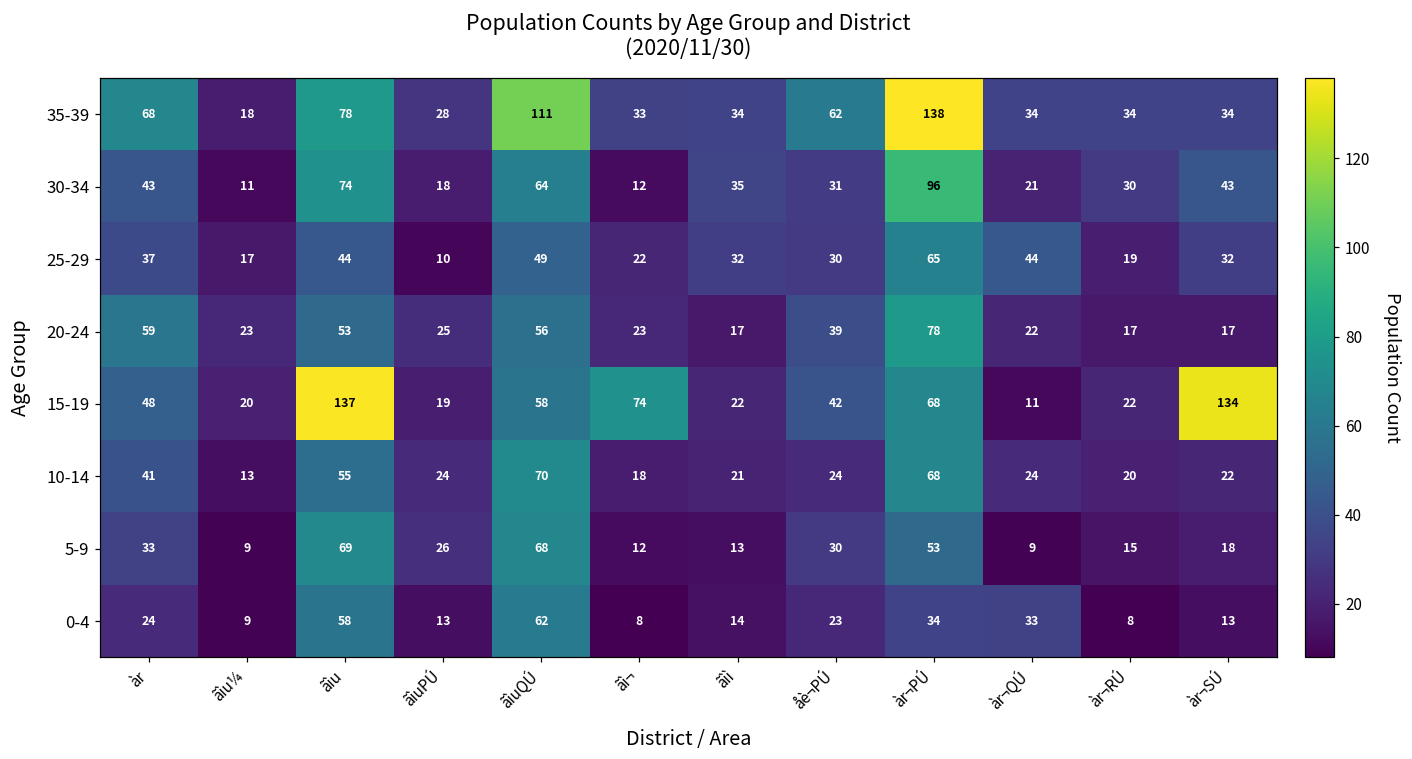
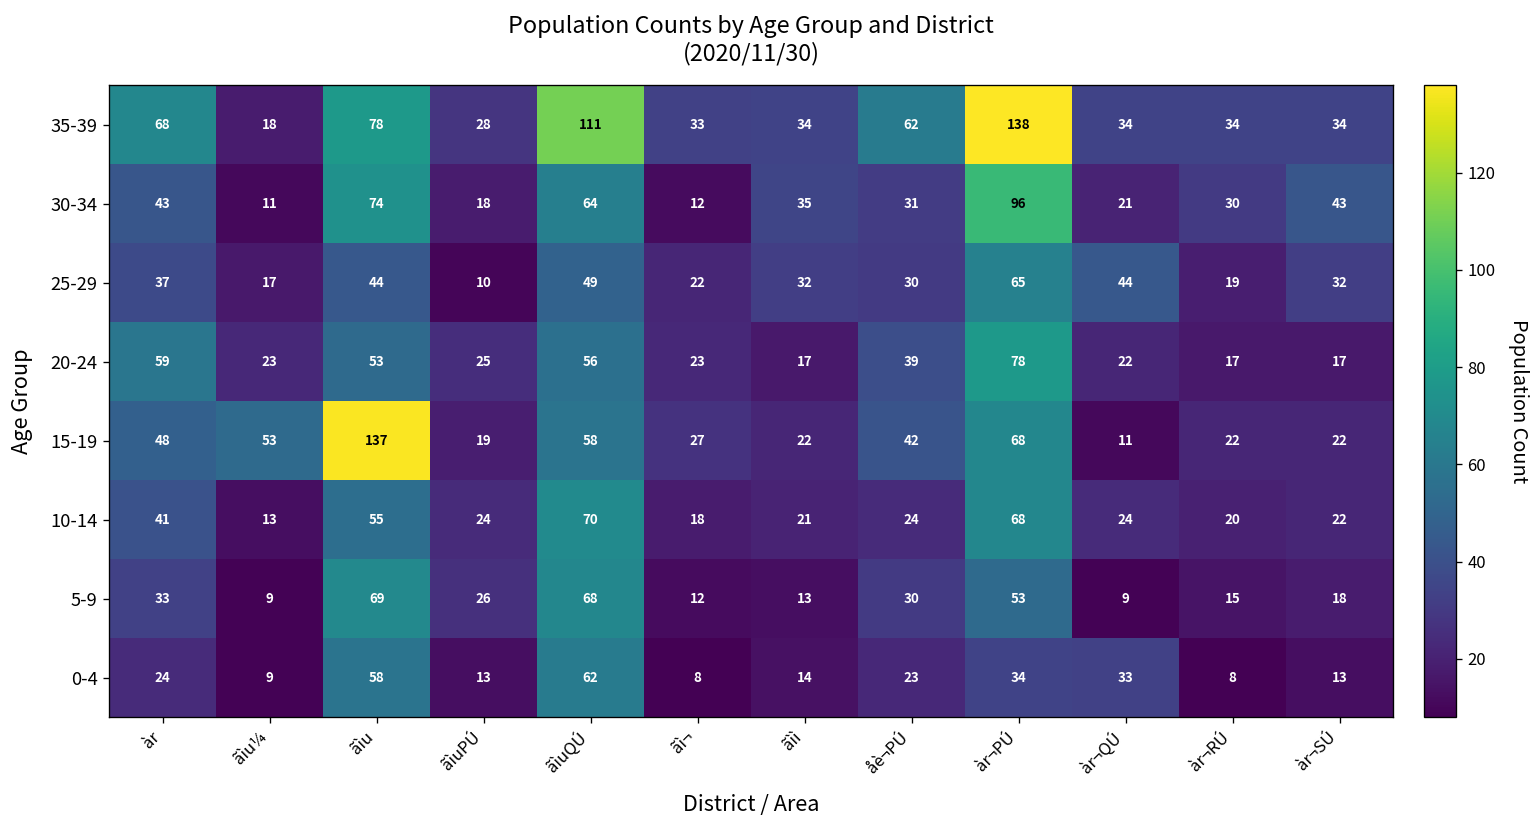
  {
    "35-39": {
      "àr": 68,
      "ãìu¼": 18,
      "ãìu": 78,
      "ãìuPÚ": 28,
      "ãìuQÚ": 111,
      "ãì¬": 33,
      "ãìì": 34,
      "åè¬PÚ": 62,
      "àr¬PÚ": 138,
      "àr¬QÚ": 34,
      "àr¬RÚ": 34,
      "àr¬SÚ": 34
    },
    "30-34": {
      "àr": 43,
      "ãìu¼": 11,
      "ãìu": 74,
      "ãìuPÚ": 18,
      "ãìuQÚ": 64,
      "ãì¬": 12,
      "ãìì": 35,
      "åè¬PÚ": 31,
      "àr¬PÚ": 96,
      "àr¬QÚ": 21,
      "àr¬RÚ": 30,
      "àr¬SÚ": 43
    },
    "25-29": {
      "àr": 37,
      "ãìu¼": 17,
      "ãìu": 44,
      "ãìuPÚ": 10,
      "ãìuQÚ": 49,
      "ãì¬": 22,
      "ãìì": 32,
      "åè¬PÚ": 30,
      "àr¬PÚ": 65,
      "àr¬QÚ": 44,
      "àr¬RÚ": 19,
      "àr¬SÚ": 32
    },
    "20-24": {
      "àr": 59,
      "ãìu¼": 23,
      "ãìu": 53,
      "ãìuPÚ": 25,
      "ãìuQÚ": 56,
      "ãì¬": 23,
      "ãìì": 17,
      "åè¬PÚ": 39,
      "àr¬PÚ": 78,
      "àr¬QÚ": 22,
      "àr¬RÚ": 17,
      "àr¬SÚ": 17
    },
    "15-19": {
      "àr": 48,
-     "ãìu¼": 20,
+     "ãìu¼": 53,
      "ãìu": 137,
      "ãìuPÚ": 19,
      "ãìuQÚ": 58,
-     "ãì¬": 74,
+     "ãì¬": 27,
      "ãìì": 22,
      "åè¬PÚ": 42,
      "àr¬PÚ": 68,
      "àr¬QÚ": 11,
      "àr¬RÚ": 22,
-     "àr¬SÚ": 134
+     "àr¬SÚ": 22
    },
    "10-14": {
      "àr": 41,
      "ãìu¼": 13,
      "ãìu": 55,
      "ãìuPÚ": 24,
      "ãìuQÚ": 70,
      "ãì¬": 18,
      "ãìì": 21,
      "åè¬PÚ": 24,
      "àr¬PÚ": 68,
      "àr¬QÚ": 24,
      "àr¬RÚ": 20,
      "àr¬SÚ": 22
    },
    "5-9": {
      "àr": 33,
      "ãìu¼": 9,
      "ãìu": 69,
      "ãìuPÚ": 26,
      "ãìuQÚ": 68,
      "ãì¬": 12,
      "ãìì": 13,
      "åè¬PÚ": 30,
      "àr¬PÚ": 53,
      "àr¬QÚ": 9,
      "àr¬RÚ": 15,
      "àr¬SÚ": 18
    },
    "0-4": {
      "àr": 24,
      "ãìu¼": 9,
      "ãìu": 58,
      "ãìuPÚ": 13,
      "ãìuQÚ": 62,
      "ãì¬": 8,
      "ãìì": 14,
      "åè¬PÚ": 23,
      "àr¬PÚ": 34,
      "àr¬QÚ": 33,
      "àr¬RÚ": 8,
      "àr¬SÚ": 13
    }
  }
